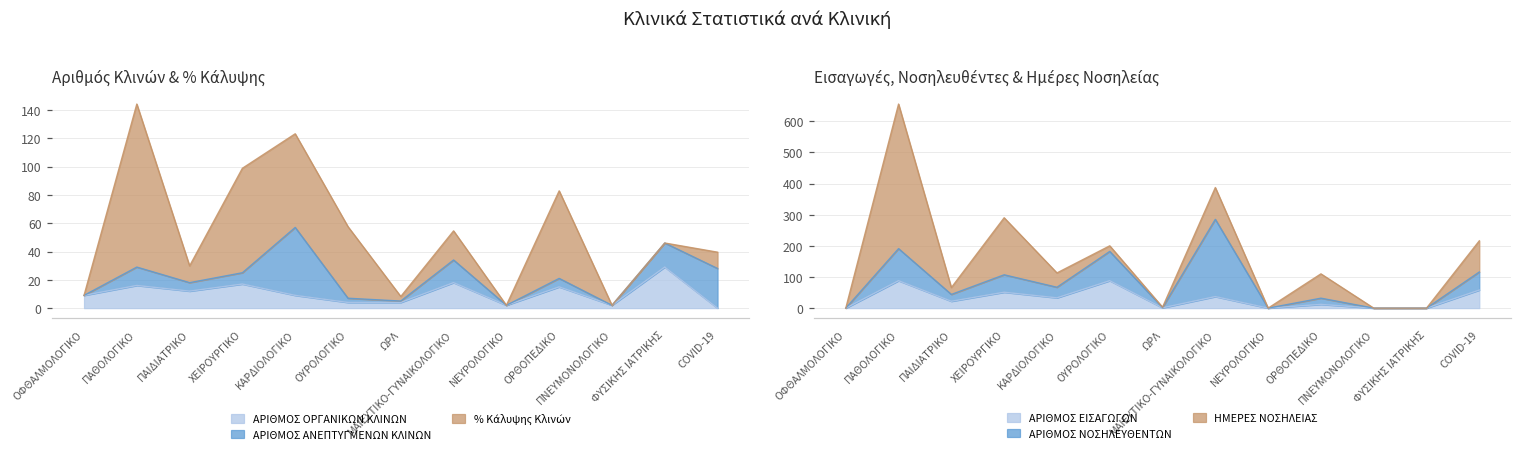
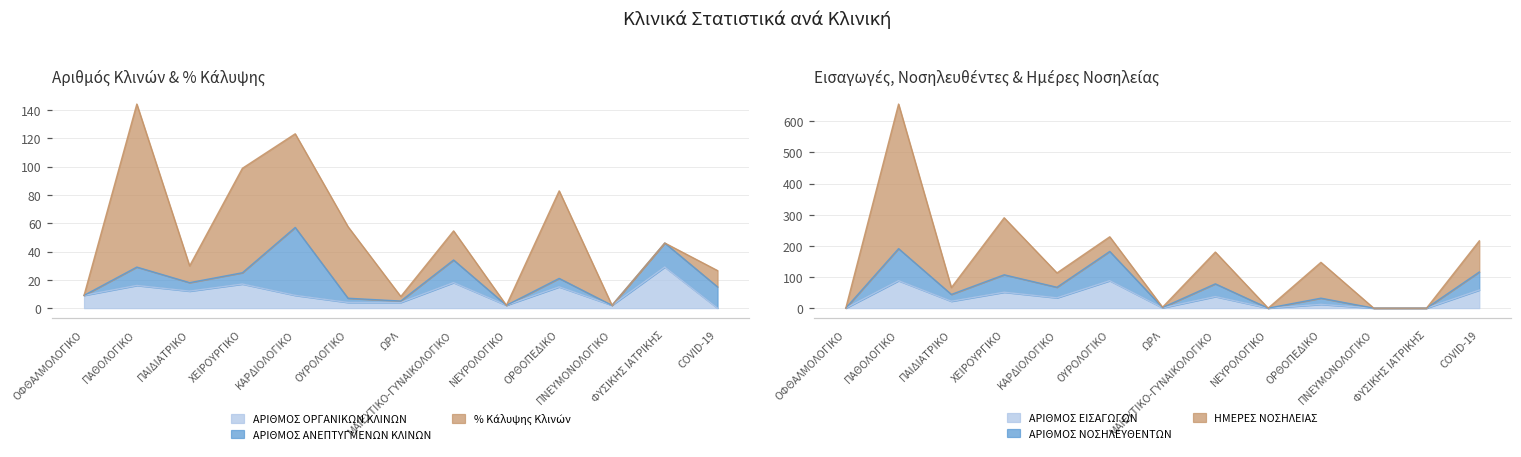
  {
    "Αριθμός Κλινών & % Κάλυψης": {
      "ΑΡΙΘΜΟΣ ΟΡΓΑΝΙΚΩΝ ΚΛΙΝΩΝ": {
        "ΠΑΘΟΛΟΓΙΚΟ": 16,
        "ΠΑΙΔΙΑΤΡΙΚΟ": 12,
        "ΧΕΙΡΟΥΡΓΙΚΟ": 17,
        "ΚΑΡΔΙΟΛΟΓΙΚΟ": 9,
        "ΟΥΡΟΛΟΓΙΚΟ": 4,
        "ΜΑΙΕΥΤΙΚΟ-ΓΥΝΑΙΚΟΛΟΓΙΚΟ": 18,
        "ΟΡΘΟΠΕΔΙΚΟ": 15,
        "ΦΥΣΙΚΗΣ ΙΑΤΡΙΚΗΣ": 29,
        "COVID-19": 0
      },
      "ΑΡΙΘΜΟΣ ΑΝΕΠΤΥΓΜΕΝΩΝ ΚΛΙΝΩΝ": {
        "ΠΑΘΟΛΟΓΙΚΟ": 13,
        "ΠΑΙΔΙΑΤΡΙΚΟ": 6,
        "ΧΕΙΡΟΥΡΓΙΚΟ": 8,
        "ΚΑΡΔΙΟΛΟΓΙΚΟ": 48,
        "ΟΥΡΟΛΟΓΙΚΟ": 3,
        "ΜΑΙΕΥΤΙΚΟ-ΓΥΝΑΙΚΟΛΟΓΙΚΟ": 16,
        "ΟΡΘΟΠΕΔΙΚΟ": 6,
-       "COVID-19": 28
+       "COVID-19": 15
      },
      "% Κάλυψης Κλινών": {
        "ΠΑΘΟΛΟΓΙΚΟ": 115,
        "ΠΑΙΔΙΑΤΡΙΚΟ": 12,
        "ΧΕΙΡΟΥΡΓΙΚΟ": 74,
        "ΚΑΡΔΙΟΛΟΓΙΚΟ": 66,
        "ΟΥΡΟΛΟΓΙΚΟ": 51,
        "ΩΡΛ": 3,
        "ΜΑΙΕΥΤΙΚΟ-ΓΥΝΑΙΚΟΛΟΓΙΚΟ": 21,
        "ΟΡΘΟΠΕΔΙΚΟ": 62,
        "COVID-19": 12
      }
    },
    "Εισαγωγές, Νοσηλευθέντες & Ημέρες Νοσηλείας": {
      "ΑΡΙΘΜΟΣ ΕΙΣΑΓΩΓΩΝ": {
        "ΠΑΘΟΛΟΓΙΚΟ": 90,
        "ΠΑΙΔΙΑΤΡΙΚΟ": 20,
        "ΧΕΙΡΟΥΡΓΙΚΟ": 50,
        "ΚΑΡΔΙΟΛΟΓΙΚΟ": 30,
        "ΟΥΡΟΛΟΓΙΚΟ": 90,
        "ΜΑΙΕΥΤΙΚΟ-ΓΥΝΑΙΚΟΛΟΓΙΚΟ": 40,
        "ΟΡΘΟΠΕΔΙΚΟ": 10,
        "COVID-19": 60
      },
      "ΑΡΙΘΜΟΣ ΝΟΣΗΛΕΥΘΕΝΤΩΝ": {
        "ΠΑΘΟΛΟΓΙΚΟ": 100,
        "ΠΑΙΔΙΑΤΡΙΚΟ": 20,
        "ΧΕΙΡΟΥΡΓΙΚΟ": 60,
        "ΚΑΡΔΙΟΛΟΓΙΚΟ": 30,
        "ΟΥΡΟΛΟΓΙΚΟ": 90,
-       "ΜΑΙΕΥΤΙΚΟ-ΓΥΝΑΙΚΟΛΟΓΙΚΟ": 250,
+       "ΜΑΙΕΥΤΙΚΟ-ΓΥΝΑΙΚΟΛΟΓΙΚΟ": 40,
        "ΟΡΘΟΠΕΔΙΚΟ": 20,
        "COVID-19": 60
      },
      "ΗΜΕΡΕΣ ΝΟΣΗΛΕΙΑΣ": {
        "ΠΑΘΟΛΟΓΙΚΟ": 460,
        "ΠΑΙΔΙΑΤΡΙΚΟ": 20,
        "ΧΕΙΡΟΥΡΓΙΚΟ": 180,
        "ΚΑΡΔΙΟΛΟΓΙΚΟ": 50,
-       "ΟΥΡΟΛΟΓΙΚΟ": 20,
+       "ΟΥΡΟΛΟΓΙΚΟ": 50,
        "ΜΑΙΕΥΤΙΚΟ-ΓΥΝΑΙΚΟΛΟΓΙΚΟ": 100,
-       "ΟΡΘΟΠΕΔΙΚΟ": 80,
+       "ΟΡΘΟΠΕΔΙΚΟ": 120,
        "COVID-19": 100
      }
    }
  }
